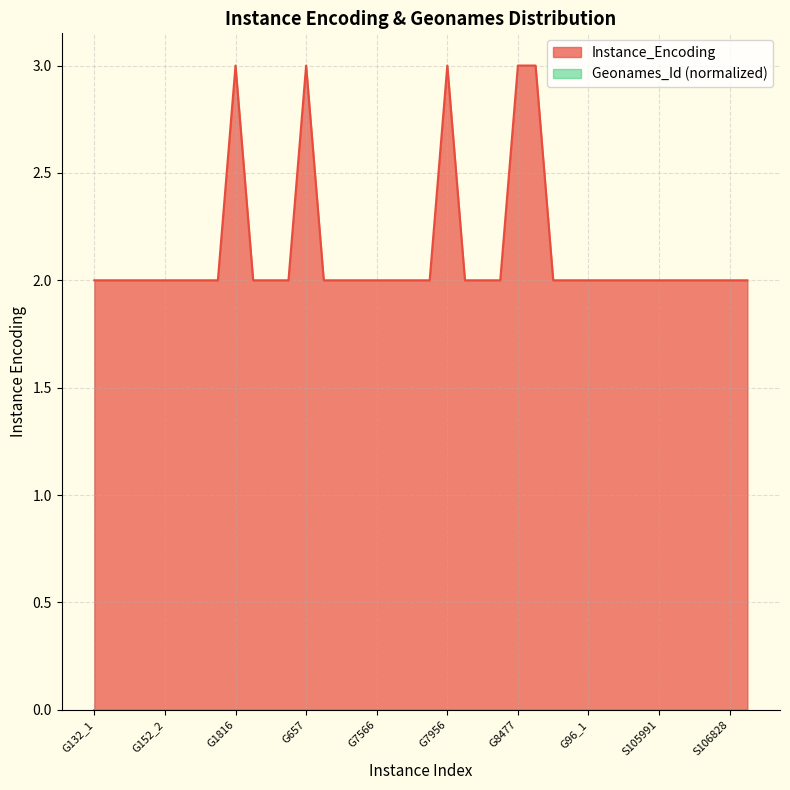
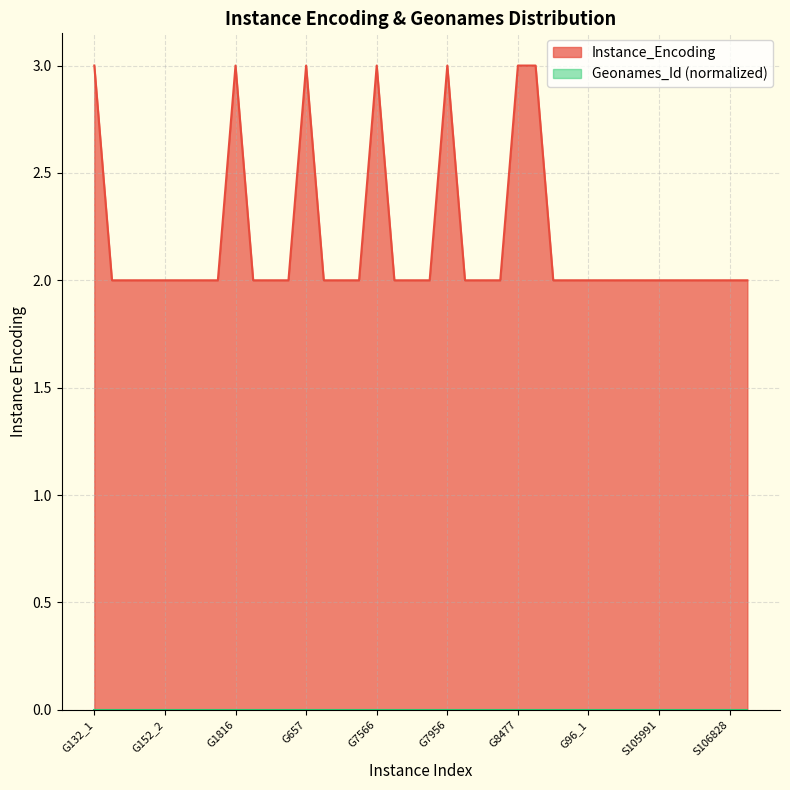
  {
    "Instance_Encoding": {
-     "G132_1": 2,
+     "G132_1": 3,
      "G152_2": 2,
      "G1816": 3,
      "G657": 3,
-     "G7566": 2,
+     "G7566": 3,
      "G7956": 3,
      "G8477": 3,
      "G96_1": 2,
      "S105991": 2,
      "S106828": 2
    },
    "Geonames_Id (normalized)": {
      "G132_1": 0,
      "G152_2": 0,
      "G1816": 0,
      "G657": 0,
      "G7566": 0,
      "G7956": 0,
      "G8477": 0,
      "G96_1": 0,
      "S105991": 0,
      "S106828": 0
    }
  }
